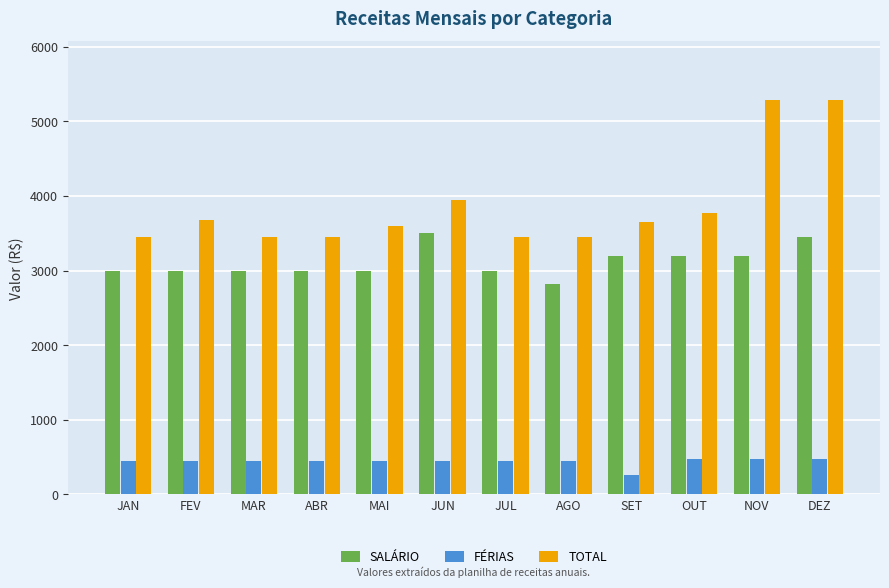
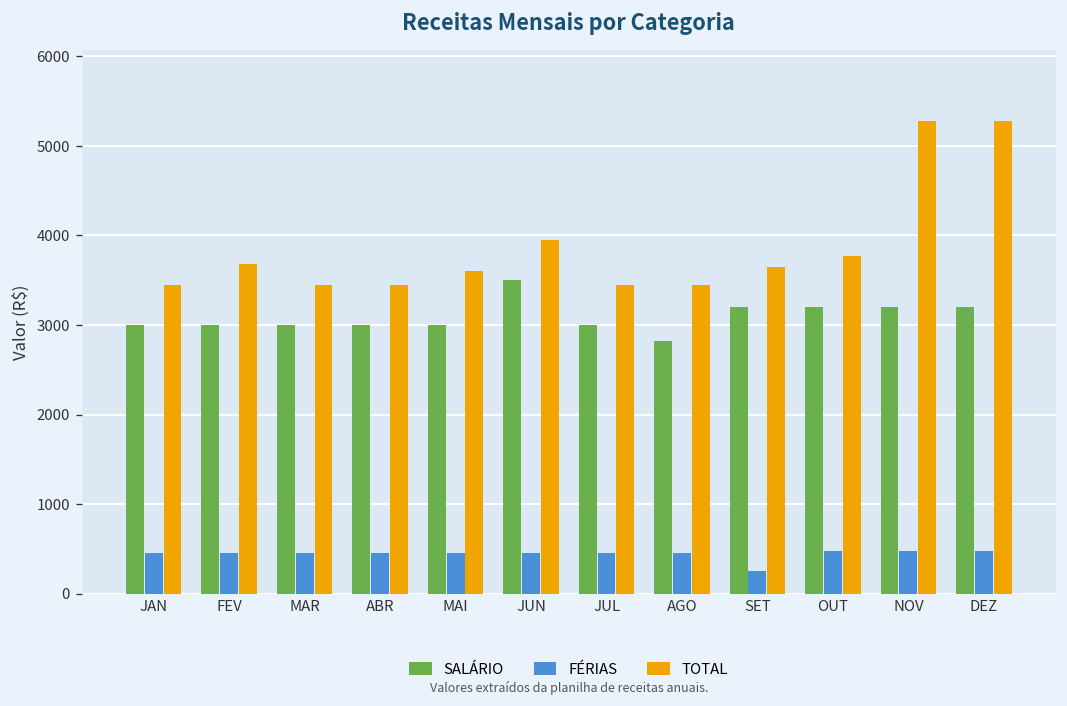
  {
    "SALÁRIO": {
      "JAN": 3000,
      "FEV": 3000,
      "MAR": 3000,
      "ABR": 3000,
      "MAI": 3000,
      "JUN": 3500,
      "JUL": 3000,
      "AGO": 2800,
      "SET": 3200,
      "OUT": 3200,
      "NOV": 3200,
-     "DEZ": 3500
+     "DEZ": 3200
    },
    "FÉRIAS": {
      "JAN": 500,
      "FEV": 500,
      "MAR": 500,
      "ABR": 500,
      "MAI": 500,
      "JUN": 500,
      "JUL": 500,
      "AGO": 500,
      "SET": 300,
      "OUT": 500,
      "NOV": 500,
      "DEZ": 500
    },
    "TOTAL": {
      "JAN": 3500,
      "FEV": 3700,
      "MAR": 3500,
      "ABR": 3500,
      "MAI": 3600,
      "JUN": 4000,
      "JUL": 3500,
      "AGO": 3500,
      "SET": 3700,
      "OUT": 3800,
      "NOV": 5300,
      "DEZ": 5300
    }
  }
